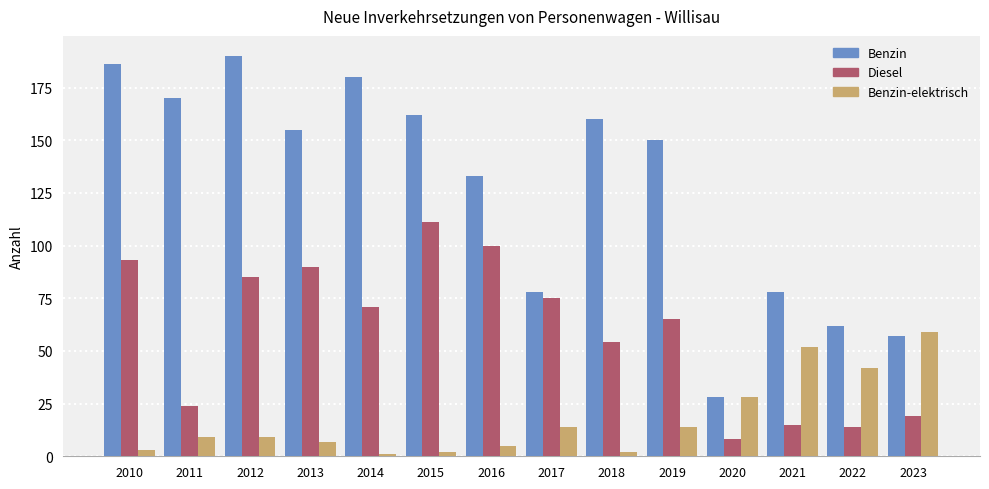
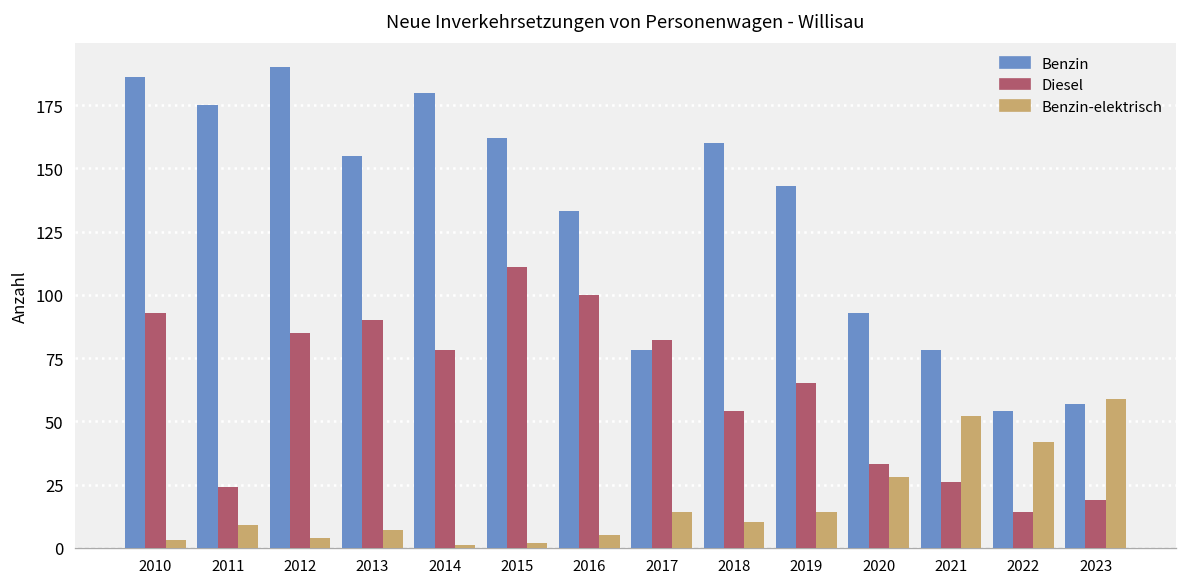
  {
    "Benzin": {
      "2010": 186,
-     "2011": 170,
+     "2011": 175,
      "2012": 190,
      "2013": 155,
      "2014": 180,
      "2015": 162,
      "2016": 133,
      "2017": 78,
      "2018": 160,
-     "2019": 150,
-     "2020": 28,
+     "2019": 143,
+     "2020": 93,
      "2021": 78,
-     "2022": 62,
+     "2022": 54,
      "2023": 57
    },
    "Diesel": {
      "2010": 93,
      "2011": 24,
      "2012": 85,
      "2013": 90,
-     "2014": 71,
+     "2014": 78,
      "2015": 111,
      "2016": 100,
-     "2017": 75,
+     "2017": 82,
      "2018": 54,
      "2019": 65,
-     "2020": 8,
-     "2021": 15,
+     "2020": 33,
+     "2021": 26,
      "2022": 14,
      "2023": 19
    },
    "Benzin-elektrisch": {
      "2010": 3,
      "2011": 9,
-     "2012": 9,
+     "2012": 4,
      "2013": 7,
      "2015": 2,
      "2016": 5,
      "2017": 14,
-     "2018": 2,
+     "2018": 10,
      "2019": 14,
      "2020": 28,
      "2021": 52,
      "2022": 42,
      "2023": 59
    }
  }
